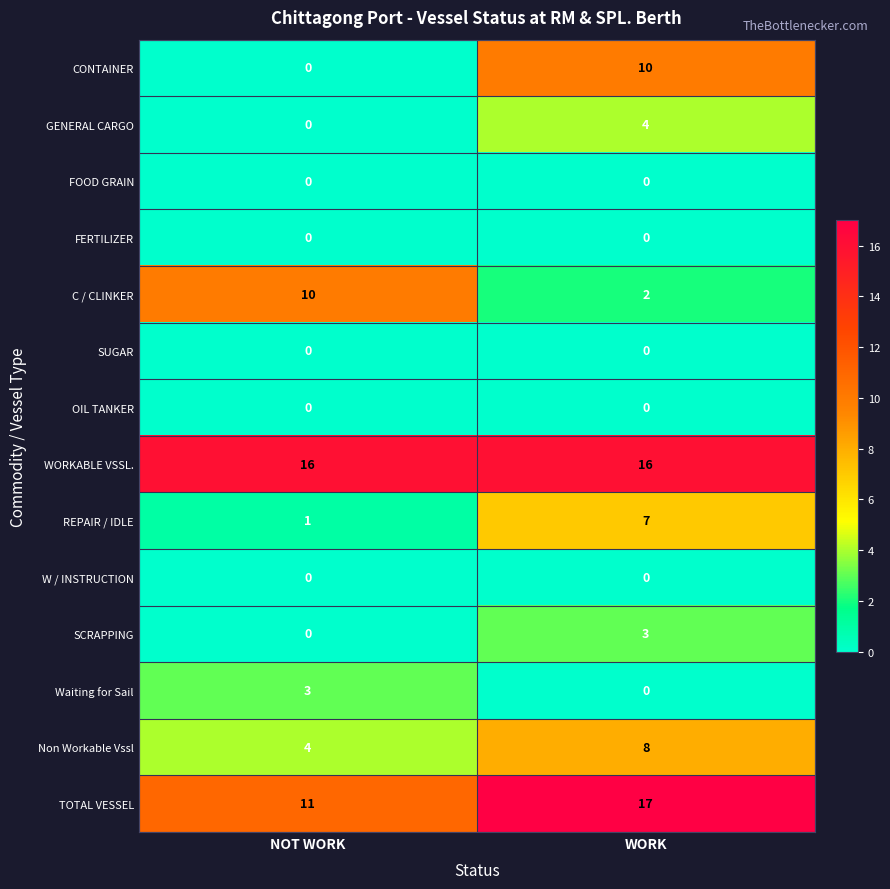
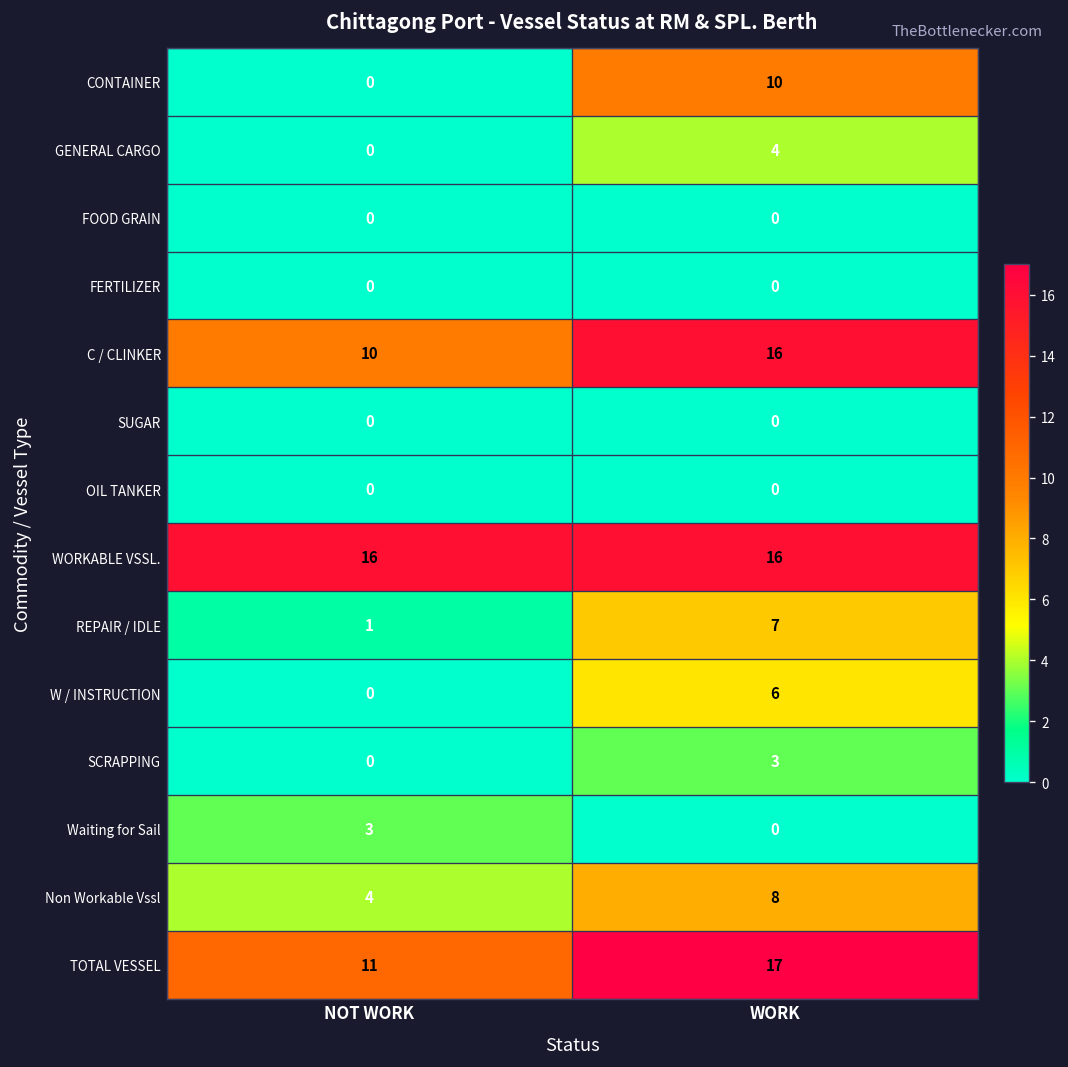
  {
    "CONTAINER": {
      "NOT WORK": 0,
      "WORK": 10
    },
    "GENERAL CARGO": {
      "NOT WORK": 0,
      "WORK": 4
    },
    "FOOD GRAIN": {
      "NOT WORK": 0,
      "WORK": 0
    },
    "FERTILIZER": {
      "NOT WORK": 0,
      "WORK": 0
    },
    "C / CLINKER": {
      "NOT WORK": 10,
-     "WORK": 2
+     "WORK": 16
    },
    "SUGAR": {
      "NOT WORK": 0,
      "WORK": 0
    },
    "OIL TANKER": {
      "NOT WORK": 0,
      "WORK": 0
    },
    "WORKABLE VSSL.": {
      "NOT WORK": 16,
      "WORK": 16
    },
    "REPAIR / IDLE": {
      "NOT WORK": 1,
      "WORK": 7
    },
    "W / INSTRUCTION": {
      "NOT WORK": 0,
-     "WORK": 0
+     "WORK": 6
    },
    "SCRAPPING": {
      "NOT WORK": 0,
      "WORK": 3
    },
    "Waiting for Sail": {
      "NOT WORK": 3,
      "WORK": 0
    },
    "Non Workable Vssl": {
      "NOT WORK": 4,
      "WORK": 8
    },
    "TOTAL VESSEL": {
      "NOT WORK": 11,
      "WORK": 17
    }
  }
